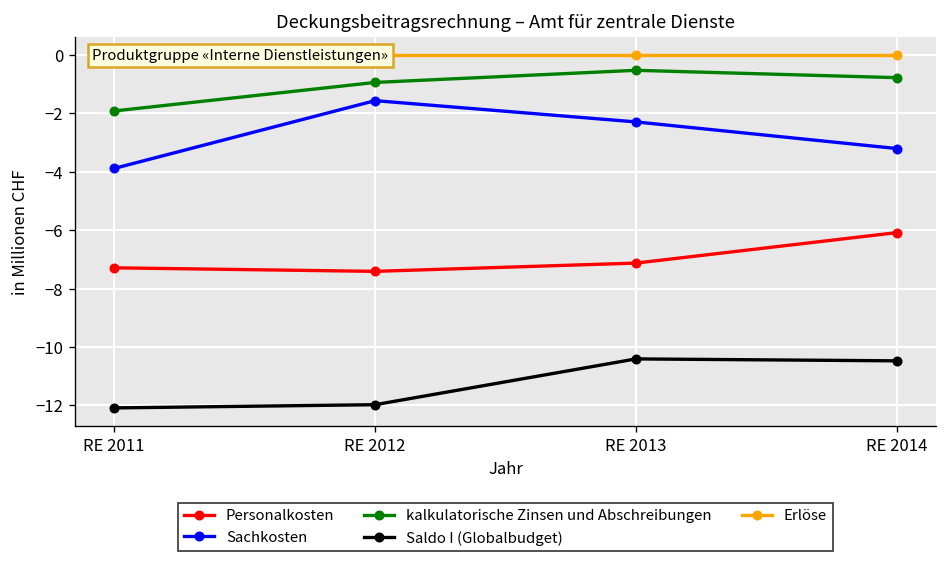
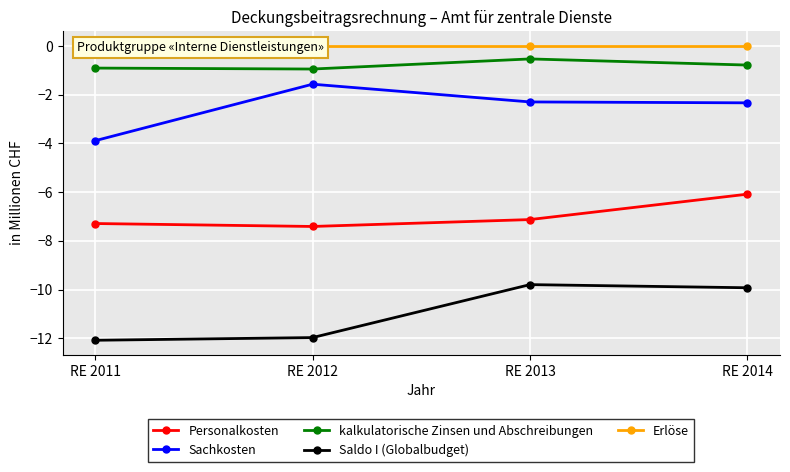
  {
    "Personalkosten": {
      "RE 2011": -7.3,
      "RE 2012": -7.4,
      "RE 2013": -7.1,
      "RE 2014": -6.1
    },
    "Sachkosten": {
      "RE 2011": -3.9,
      "RE 2012": -1.6,
      "RE 2013": -2.3,
-     "RE 2014": -3.2
+     "RE 2014": -2.3
    },
    "kalkulatorische Zinsen und Abschreibungen": {
-     "RE 2011": -1.9,
+     "RE 2011": -0.9,
      "RE 2012": -0.9,
      "RE 2013": -0.5,
      "RE 2014": -0.8
    },
    "Saldo I (Globalbudget)": {
      "RE 2011": -12.1,
      "RE 2012": -12.0,
-     "RE 2013": -10.4,
-     "RE 2014": -10.5
+     "RE 2013": -9.8,
+     "RE 2014": -9.9
    },
    "Erlöse": {
      "RE 2013": 0.0,
      "RE 2014": 0.0
    }
  }
